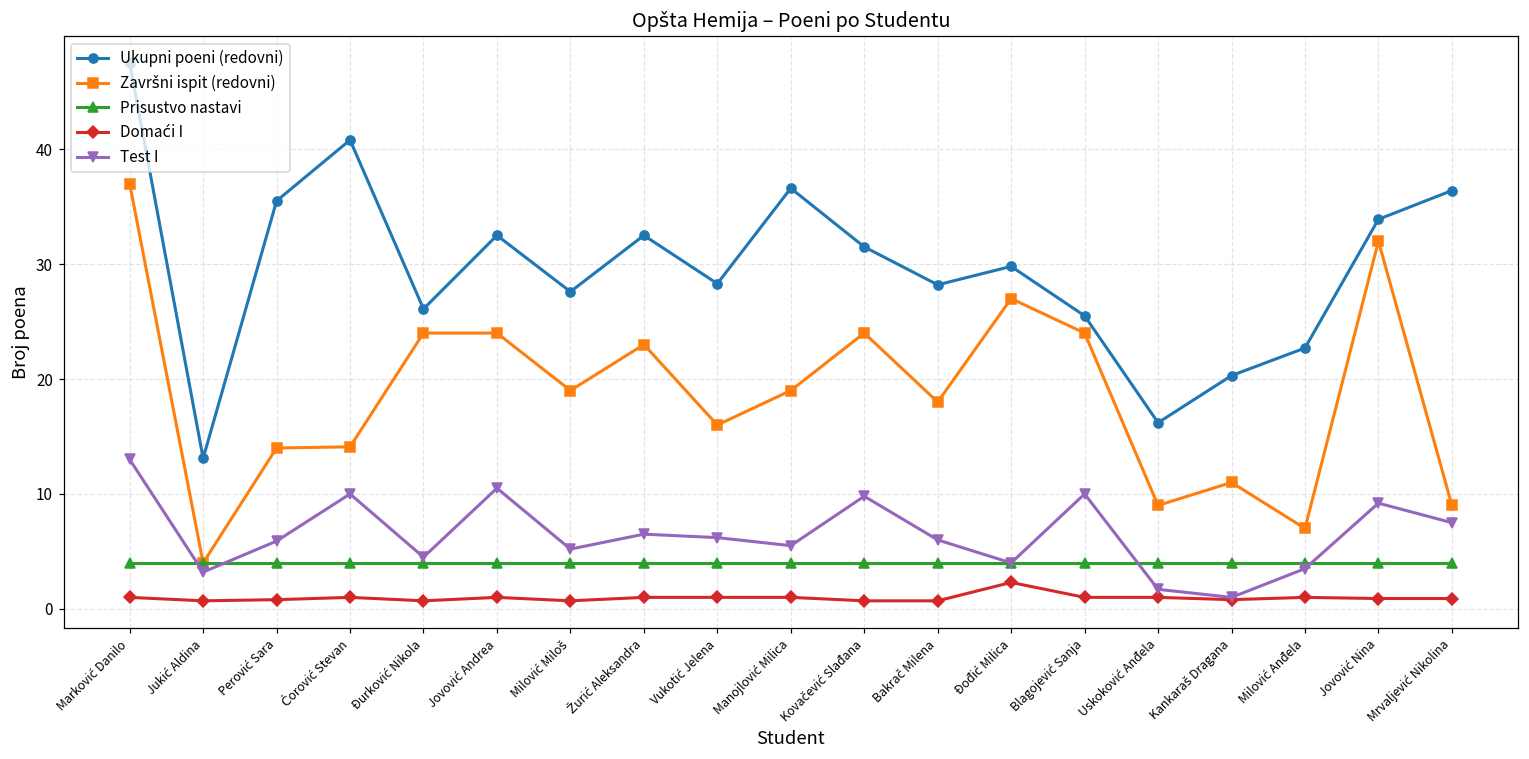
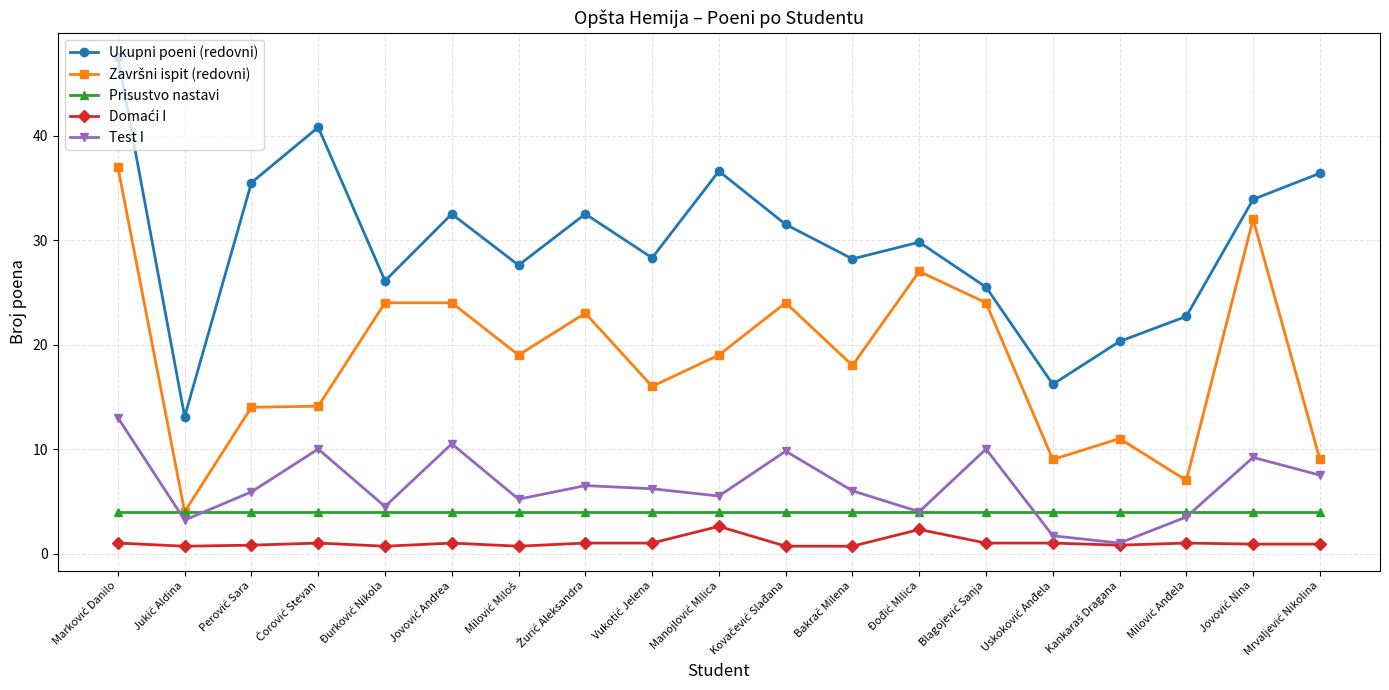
  {
    "Ukupni poeni (redovni)": {
      "Jukić Aldina": 13.1,
      "Perović Sara": 35.5,
      "Ćorović Stevan": 40.8,
      "Đurković Nikola": 26.1,
      "Jovović Andrea": 32.5,
      "Milović Miloš": 27.6,
      "Žurić Aleksandra": 32.5,
      "Vukotić Jelena": 28.3,
      "Manojlović Milica": 36.6,
      "Kovačević Slađana": 31.5,
      "Bakrač Milena": 28.2,
      "Đođić Milica": 29.8,
      "Blagojević Sanja": 25.5,
      "Uskoković Anđela": 16.2,
      "Kankaraš Dragana": 20.3,
      "Milović Anđela": 22.7,
      "Jovović Nina": 33.9,
      "Mrvaljević Nikolina": 36.4
    },
    "Završni ispit (redovni)": {
      "Marković Danilo": 37.0,
      "Perović Sara": 14.0,
      "Ćorović Stevan": 14.1,
      "Đurković Nikola": 24.0,
      "Jovović Andrea": 24.0,
      "Milović Miloš": 19.0,
      "Žurić Aleksandra": 23.0,
      "Vukotić Jelena": 16.0,
      "Manojlović Milica": 19.0,
      "Kovačević Slađana": 24.0,
      "Bakrač Milena": 18.0,
      "Đođić Milica": 27.0,
      "Blagojević Sanja": 24.0,
      "Uskoković Anđela": 9.0,
      "Kankaraš Dragana": 11.0,
      "Milović Anđela": 7.0,
      "Jovović Nina": 32.0,
      "Mrvaljević Nikolina": 9.0
    },
    "Prisustvo nastavi": {
      "Marković Danilo": 4.0,
      "Perović Sara": 4.0,
      "Ćorović Stevan": 4.0,
      "Đurković Nikola": 4.0,
      "Jovović Andrea": 4.0,
      "Milović Miloš": 4.0,
      "Žurić Aleksandra": 4.0,
      "Vukotić Jelena": 4.0,
      "Manojlović Milica": 4.0,
      "Kovačević Slađana": 4.0,
      "Bakrač Milena": 4.0,
      "Blagojević Sanja": 4.0,
      "Uskoković Anđela": 4.0,
      "Kankaraš Dragana": 4.0,
      "Milović Anđela": 4.0,
      "Jovović Nina": 4.0,
      "Mrvaljević Nikolina": 4.0
    },
    "Domaći I": {
      "Marković Danilo": 1.0,
      "Jukić Aldina": 0.7,
      "Perović Sara": 0.8,
      "Ćorović Stevan": 1.0,
      "Đurković Nikola": 0.7,
      "Jovović Andrea": 1.0,
      "Milović Miloš": 0.7,
      "Žurić Aleksandra": 1.0,
      "Vukotić Jelena": 1.0,
-     "Manojlović Milica": 1.0,
+     "Manojlović Milica": 2.6,
      "Kovačević Slađana": 0.7,
      "Bakrač Milena": 0.7,
      "Đođić Milica": 2.3,
      "Blagojević Sanja": 1.0,
      "Uskoković Anđela": 1.0,
      "Milović Anđela": 1.0,
      "Jovović Nina": 0.9,
      "Mrvaljević Nikolina": 0.9
    },
    "Test I": {
      "Marković Danilo": 13.0,
      "Jukić Aldina": 3.2,
      "Perović Sara": 5.9,
      "Ćorović Stevan": 10.0,
      "Đurković Nikola": 4.5,
      "Jovović Andrea": 10.5,
      "Milović Miloš": 5.2,
      "Žurić Aleksandra": 6.5,
      "Vukotić Jelena": 6.2,
      "Manojlović Milica": 5.5,
      "Kovačević Slađana": 9.8,
      "Bakrač Milena": 6.0,
      "Blagojević Sanja": 10.0,
      "Uskoković Anđela": 1.7,
      "Milović Anđela": 3.5,
      "Jovović Nina": 9.2,
      "Mrvaljević Nikolina": 7.5
    }
  }
